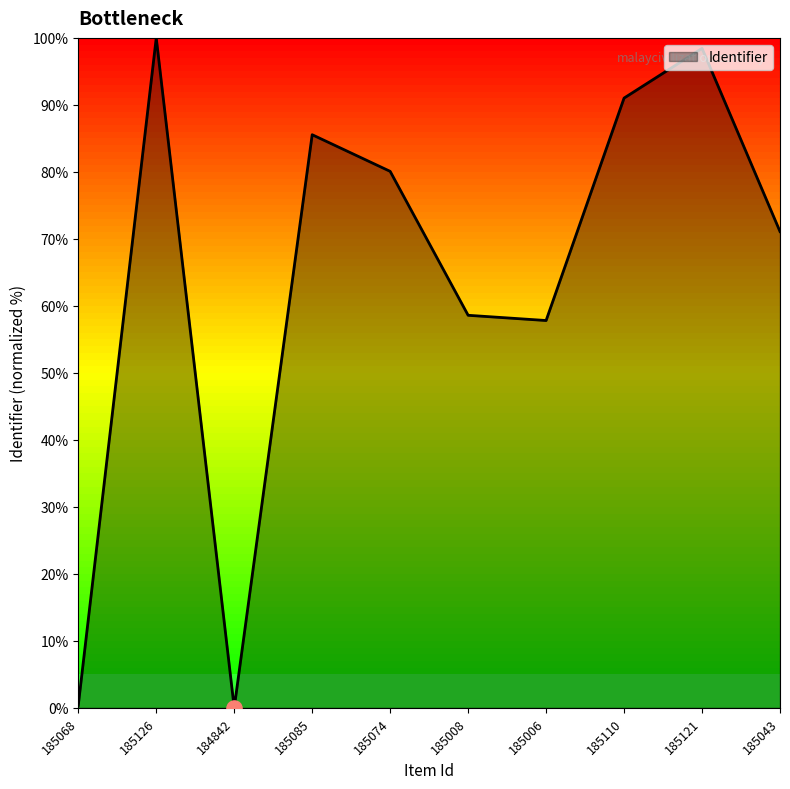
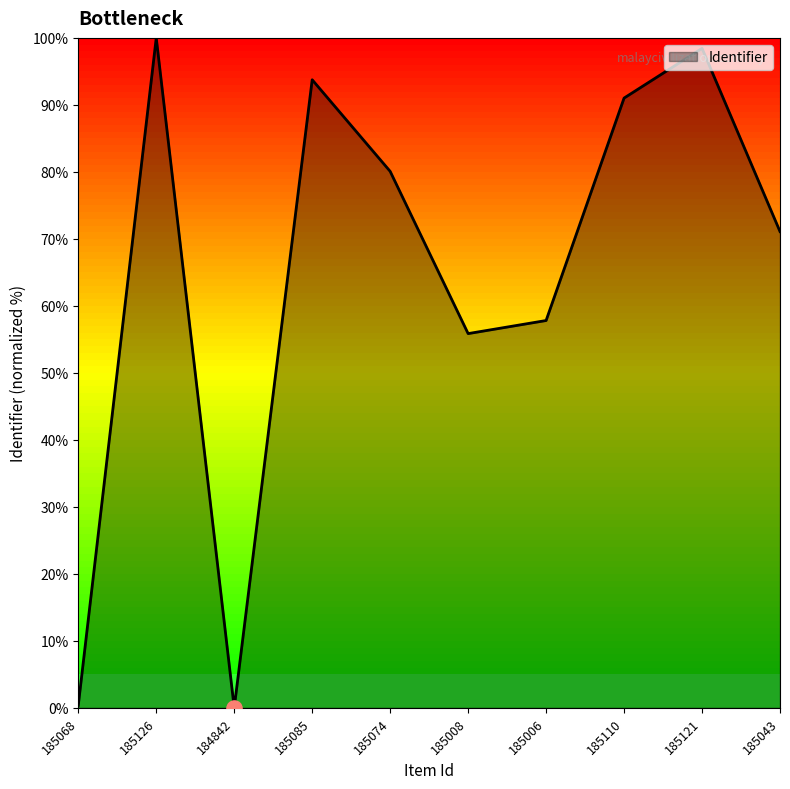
  {
    "Identifier": {
      "185068": "0%",
      "185126": "100%",
-     "185085": "86%",
+     "185085": "94%",
      "185074": "80%",
-     "185008": "59%",
+     "185008": "56%",
      "185006": "58%",
      "185110": "91%",
      "185043": "71%"
    }
  }
